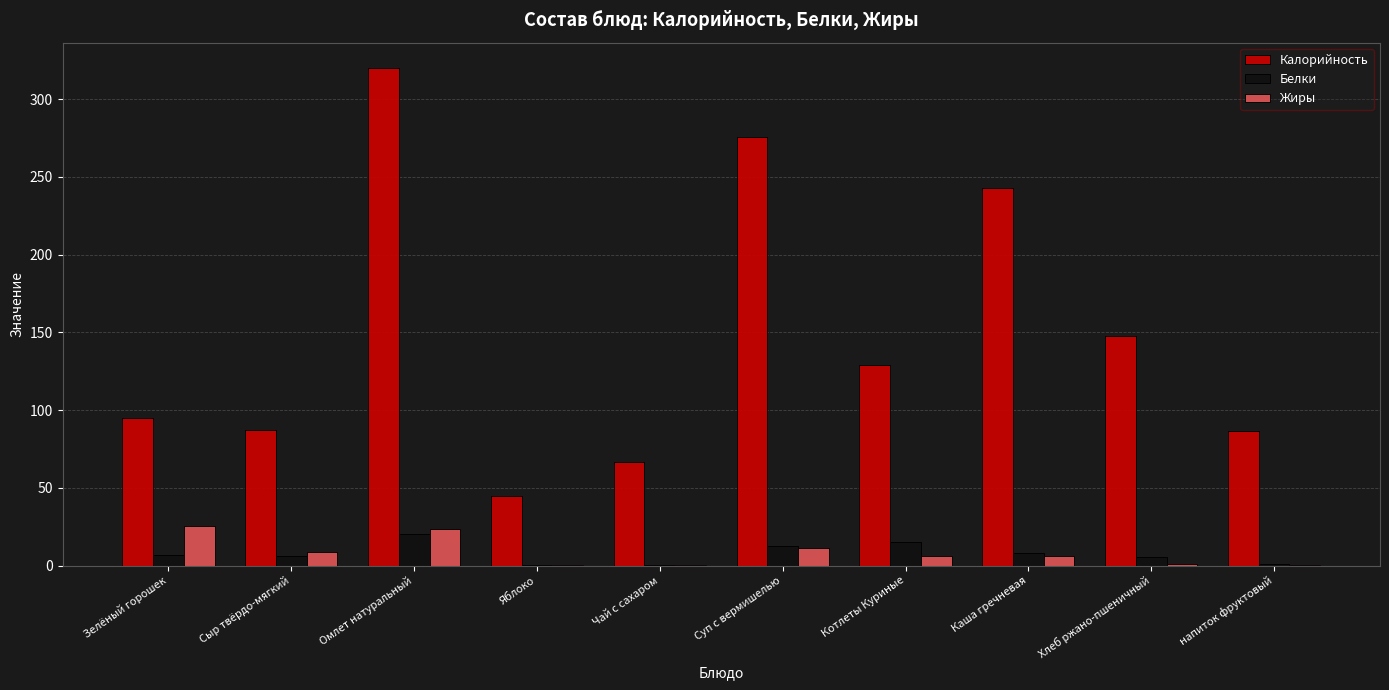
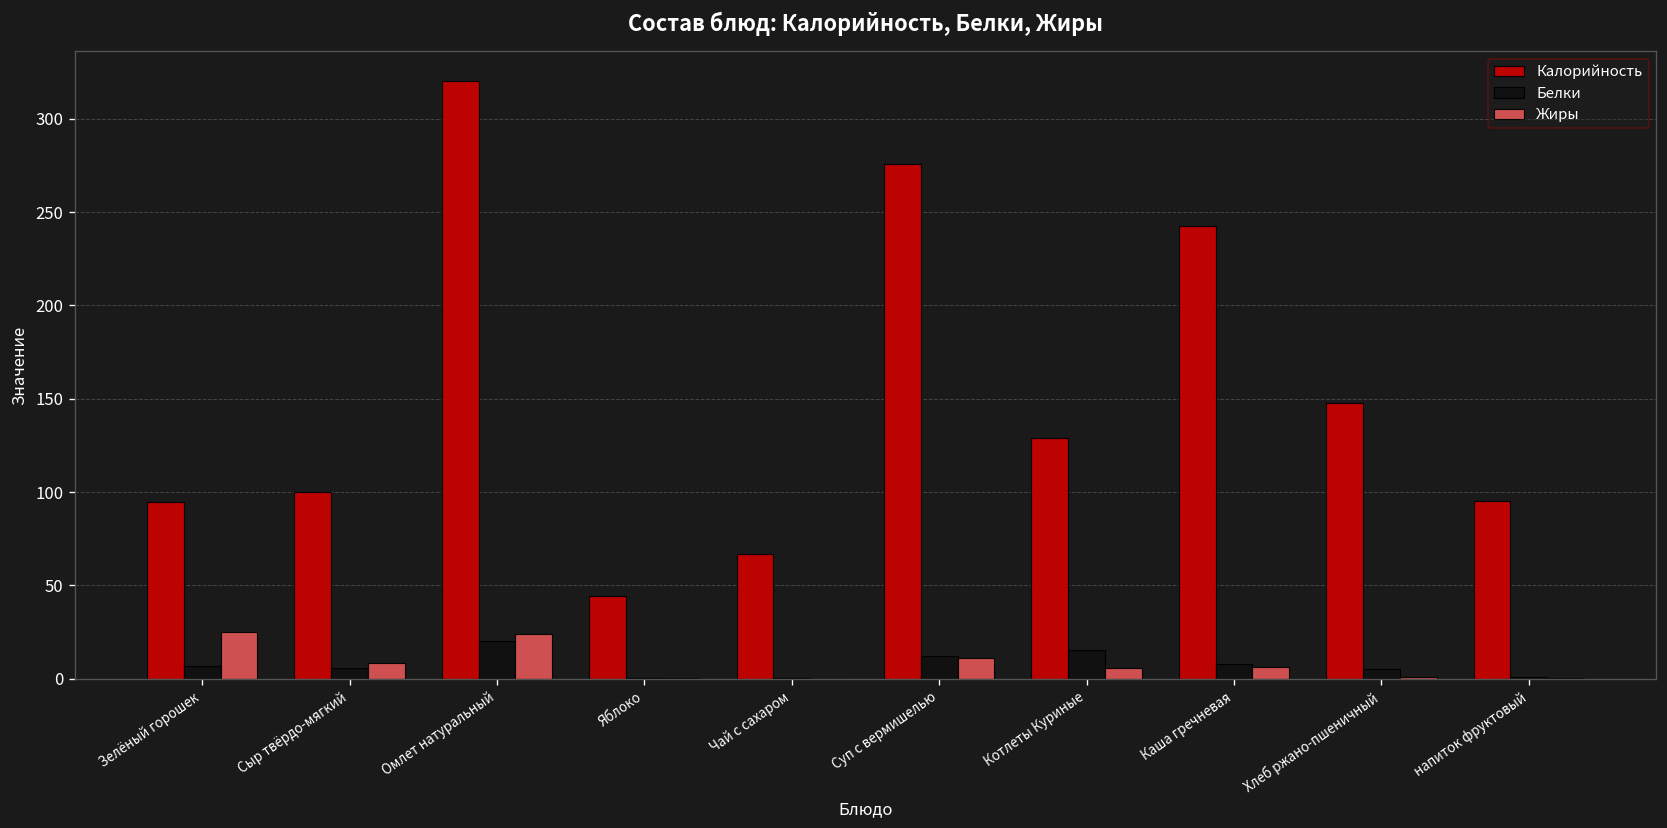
  {
    "Калорийность": {
      "Зелёный горошек": 95,
-     "Сыр твёрдо-мягкий": 87,
+     "Сыр твёрдо-мягкий": 100,
      "Омлет натуральный": 320,
      "Яблоко": 44,
      "Чай с сахаром": 67,
      "Суп с вермишелью": 276,
      "Котлеты Куриные": 129,
      "Каша гречневая": 243,
      "Хлеб ржано-пшеничный": 148,
-     "напиток фруктовый": 87
+     "напиток фруктовый": 95
    },
    "Белки": {
      "Зелёный горошек": 7,
      "Сыр твёрдо-мягкий": 6,
      "Омлет натуральный": 20,
      "Суп с вермишелью": 12,
      "Котлеты Куриные": 15,
      "Каша гречневая": 8,
      "Хлеб ржано-пшеничный": 5
    },
    "Жиры": {
      "Зелёный горошек": 25,
      "Сыр твёрдо-мягкий": 9,
      "Омлет натуральный": 24,
      "Суп с вермишелью": 11,
      "Котлеты Куриные": 6,
      "Каша гречневая": 6
    }
  }
